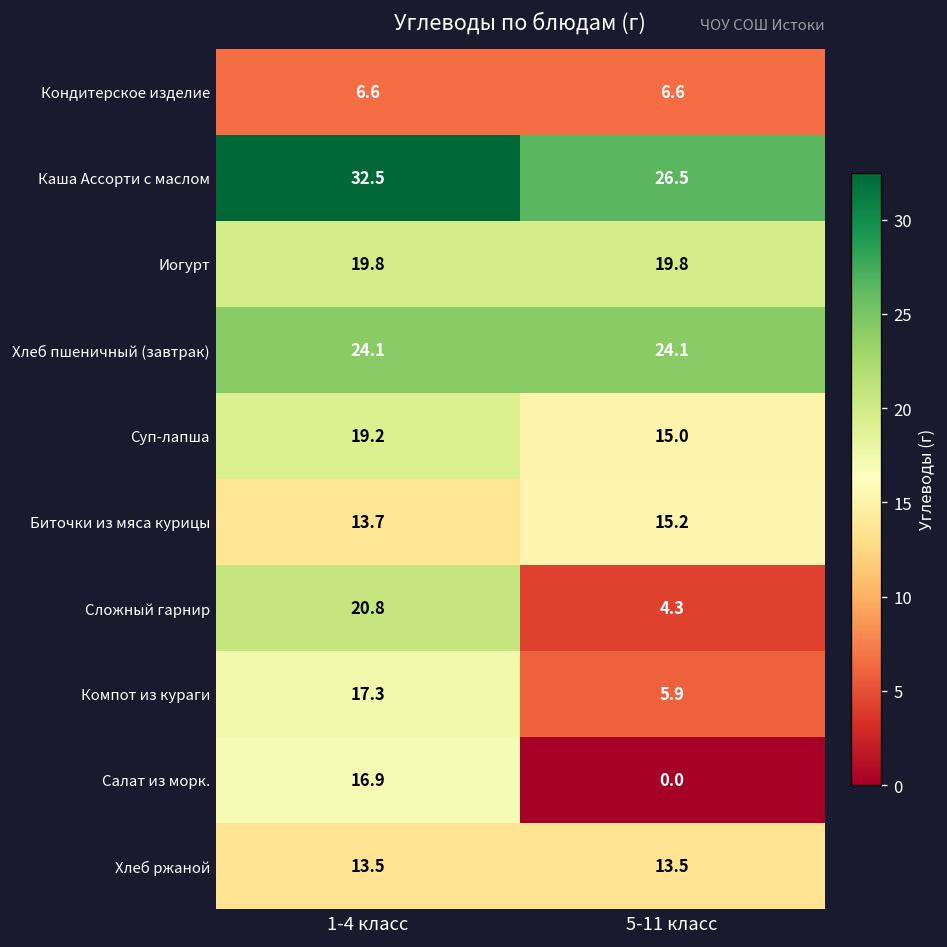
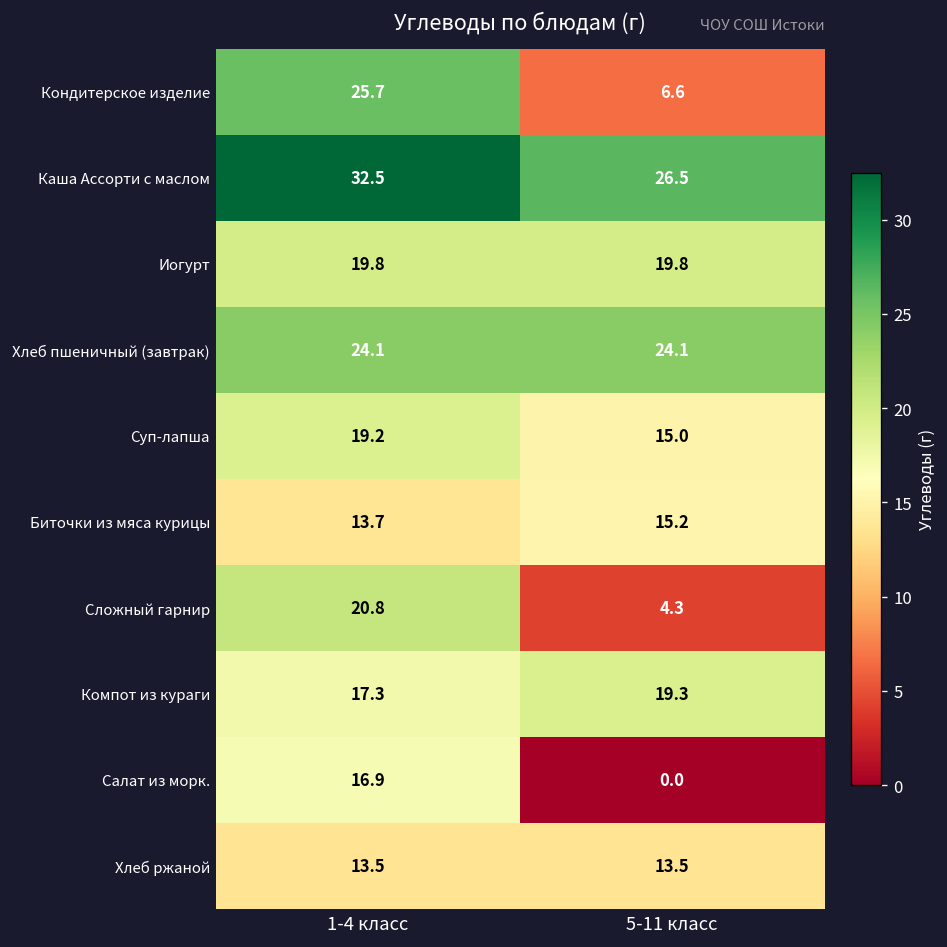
  {
    "Кондитерское изделие": {
-     "1-4 класс": 6.6,
+     "1-4 класс": 25.7,
      "5-11 класс": 6.6
    },
    "Каша Ассорти с маслом": {
      "1-4 класс": 32.5,
      "5-11 класс": 26.5
    },
    "Иогурт": {
      "1-4 класс": 19.8,
      "5-11 класс": 19.8
    },
    "Хлеб пшеничный (завтрак)": {
      "1-4 класс": 24.1,
      "5-11 класс": 24.1
    },
    "Суп-лапша": {
      "1-4 класс": 19.2,
      "5-11 класс": 15.0
    },
    "Биточки из мяса курицы": {
      "1-4 класс": 13.7,
      "5-11 класс": 15.2
    },
    "Сложный гарнир": {
      "1-4 класс": 20.8,
      "5-11 класс": 4.3
    },
    "Компот из кураги": {
      "1-4 класс": 17.3,
-     "5-11 класс": 5.9
+     "5-11 класс": 19.3
    },
    "Салат из морк.": {
      "1-4 класс": 16.9,
      "5-11 класс": 0.0
    },
    "Хлеб ржаной": {
      "1-4 класс": 13.5,
      "5-11 класс": 13.5
    }
  }
